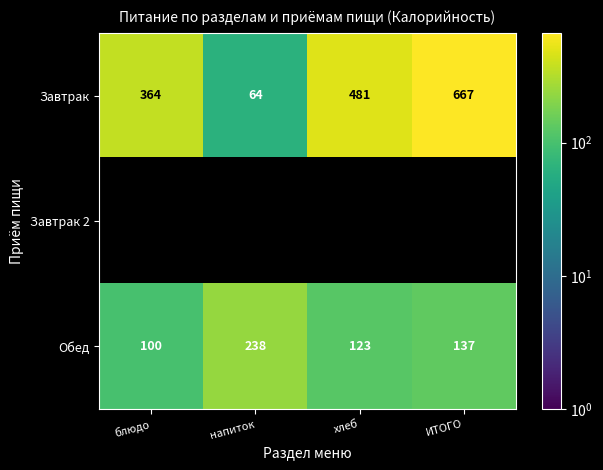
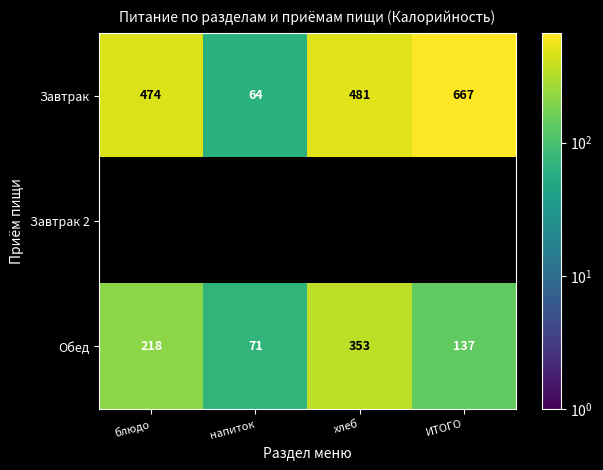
  {
    "Завтрак": {
-     "блюдо": 364,
+     "блюдо": 474,
      "напиток": 64,
      "хлеб": 481,
      "ИТОГО": 667
    },
    "Обед": {
-     "блюдо": 100,
-     "напиток": 238,
-     "хлеб": 123,
+     "блюдо": 218,
+     "напиток": 71,
+     "хлеб": 353,
      "ИТОГО": 137
    }
  }
